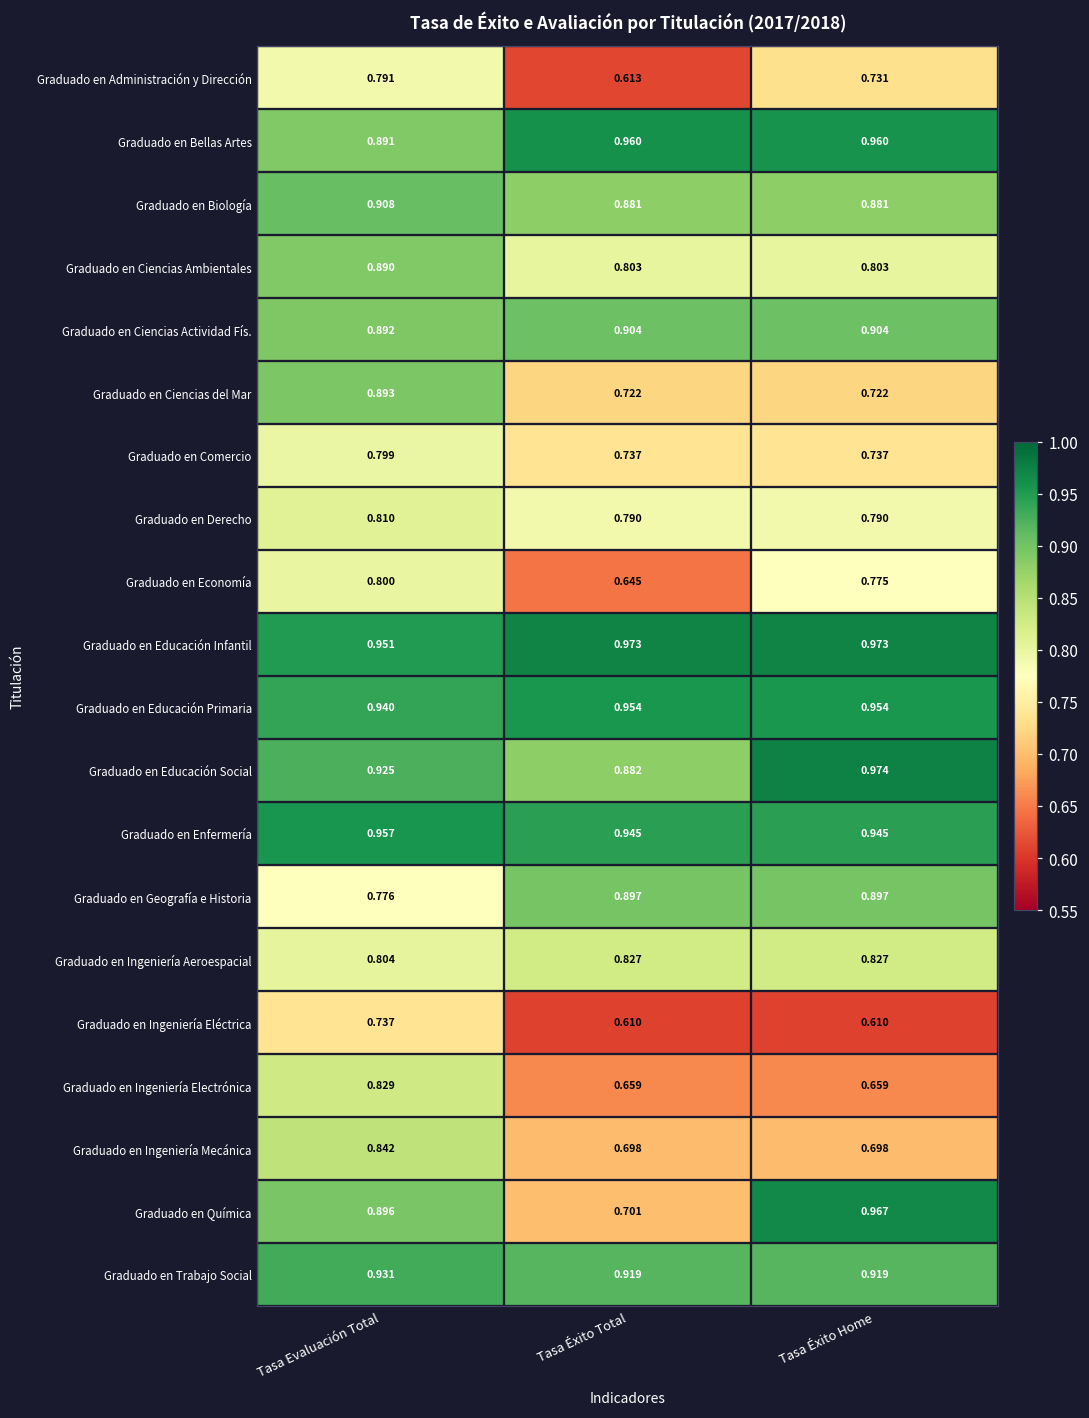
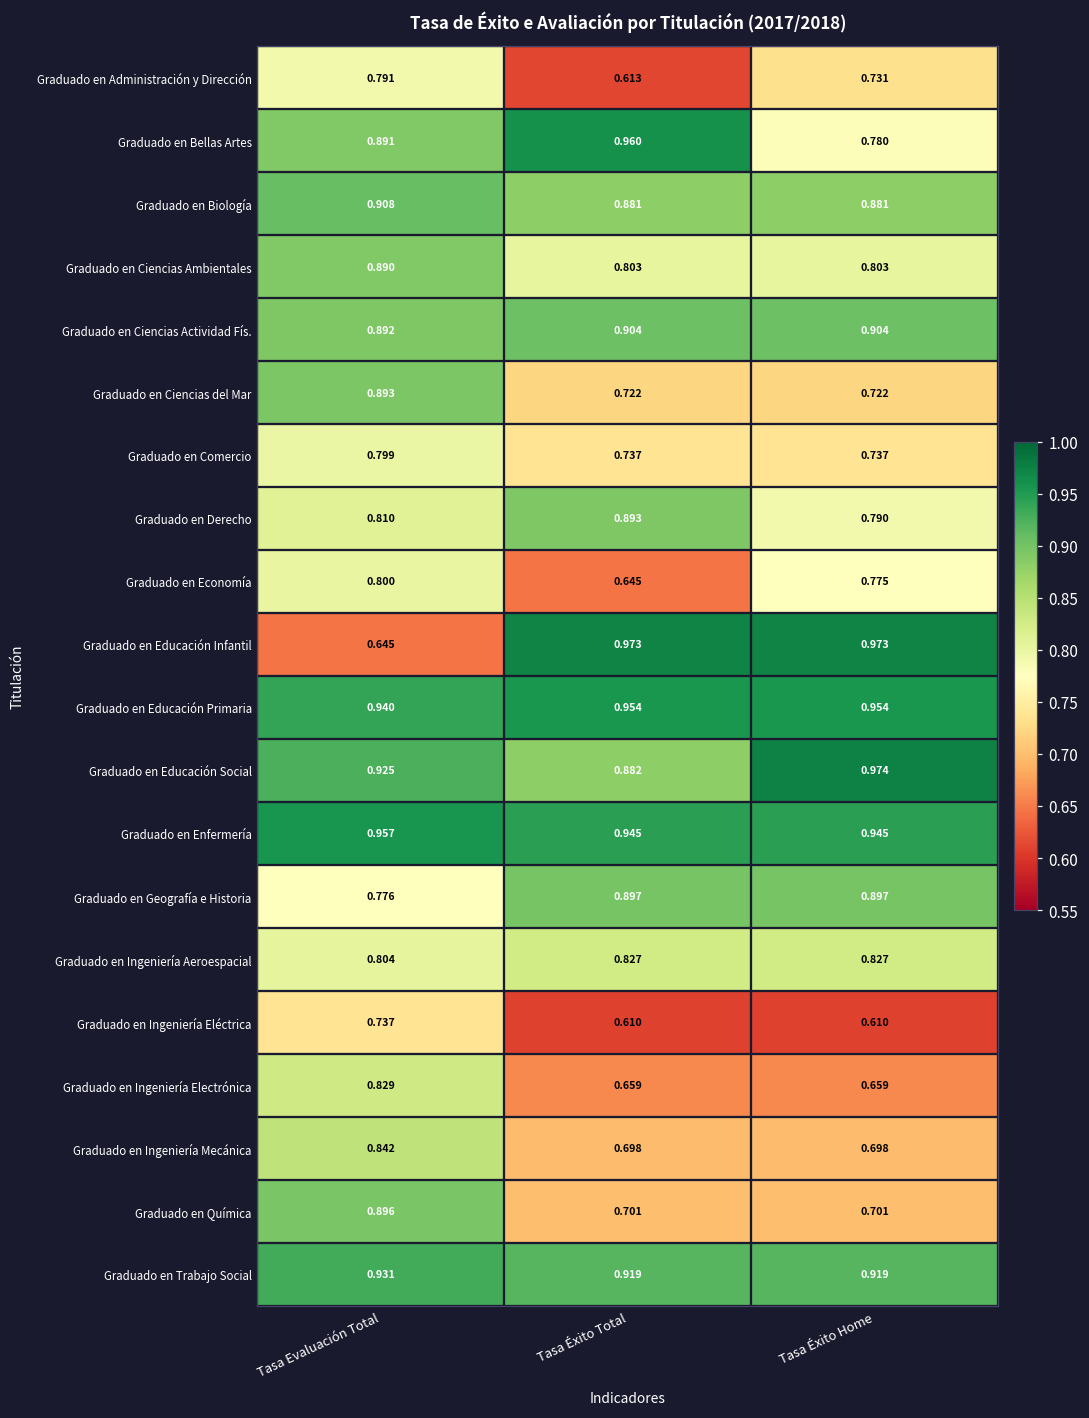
  {
    "Graduado en Administración y Dirección": {
      "Tasa Evaluación Total": 0.791,
      "Tasa Éxito Total": 0.613,
      "Tasa Éxito Home": 0.731
    },
    "Graduado en Bellas Artes": {
      "Tasa Evaluación Total": 0.891,
      "Tasa Éxito Total": 0.960,
-     "Tasa Éxito Home": 0.960
+     "Tasa Éxito Home": 0.780
    },
    "Graduado en Biología": {
      "Tasa Evaluación Total": 0.908,
      "Tasa Éxito Total": 0.881,
      "Tasa Éxito Home": 0.881
    },
    "Graduado en Ciencias Ambientales": {
      "Tasa Evaluación Total": 0.890,
      "Tasa Éxito Total": 0.803,
      "Tasa Éxito Home": 0.803
    },
    "Graduado en Ciencias Actividad Fís.": {
      "Tasa Evaluación Total": 0.892,
      "Tasa Éxito Total": 0.904,
      "Tasa Éxito Home": 0.904
    },
    "Graduado en Ciencias del Mar": {
      "Tasa Evaluación Total": 0.893,
      "Tasa Éxito Total": 0.722,
      "Tasa Éxito Home": 0.722
    },
    "Graduado en Comercio": {
      "Tasa Evaluación Total": 0.799,
      "Tasa Éxito Total": 0.737,
      "Tasa Éxito Home": 0.737
    },
    "Graduado en Derecho": {
      "Tasa Evaluación Total": 0.810,
-     "Tasa Éxito Total": 0.790,
+     "Tasa Éxito Total": 0.893,
      "Tasa Éxito Home": 0.790
    },
    "Graduado en Economía": {
      "Tasa Evaluación Total": 0.800,
      "Tasa Éxito Total": 0.645,
      "Tasa Éxito Home": 0.775
    },
    "Graduado en Educación Infantil": {
-     "Tasa Evaluación Total": 0.951,
+     "Tasa Evaluación Total": 0.645,
      "Tasa Éxito Total": 0.973,
      "Tasa Éxito Home": 0.973
    },
    "Graduado en Educación Primaria": {
      "Tasa Evaluación Total": 0.940,
      "Tasa Éxito Total": 0.954,
      "Tasa Éxito Home": 0.954
    },
    "Graduado en Educación Social": {
      "Tasa Evaluación Total": 0.925,
      "Tasa Éxito Total": 0.882,
      "Tasa Éxito Home": 0.974
    },
    "Graduado en Enfermería": {
      "Tasa Evaluación Total": 0.957,
      "Tasa Éxito Total": 0.945,
      "Tasa Éxito Home": 0.945
    },
    "Graduado en Geografía e Historia": {
      "Tasa Evaluación Total": 0.776,
      "Tasa Éxito Total": 0.897,
      "Tasa Éxito Home": 0.897
    },
    "Graduado en Ingeniería Aeroespacial": {
      "Tasa Evaluación Total": 0.804,
      "Tasa Éxito Total": 0.827,
      "Tasa Éxito Home": 0.827
    },
    "Graduado en Ingeniería Eléctrica": {
      "Tasa Evaluación Total": 0.737,
      "Tasa Éxito Total": 0.610,
      "Tasa Éxito Home": 0.610
    },
    "Graduado en Ingeniería Electrónica": {
      "Tasa Evaluación Total": 0.829,
      "Tasa Éxito Total": 0.659,
      "Tasa Éxito Home": 0.659
    },
    "Graduado en Ingeniería Mecánica": {
      "Tasa Evaluación Total": 0.842,
      "Tasa Éxito Total": 0.698,
      "Tasa Éxito Home": 0.698
    },
    "Graduado en Química": {
      "Tasa Evaluación Total": 0.896,
      "Tasa Éxito Total": 0.701,
-     "Tasa Éxito Home": 0.967
+     "Tasa Éxito Home": 0.701
    },
    "Graduado en Trabajo Social": {
      "Tasa Evaluación Total": 0.931,
      "Tasa Éxito Total": 0.919,
      "Tasa Éxito Home": 0.919
    }
  }
